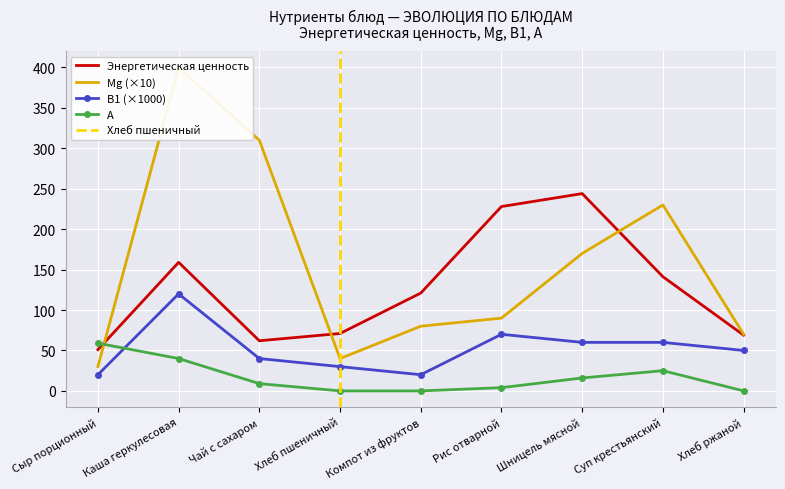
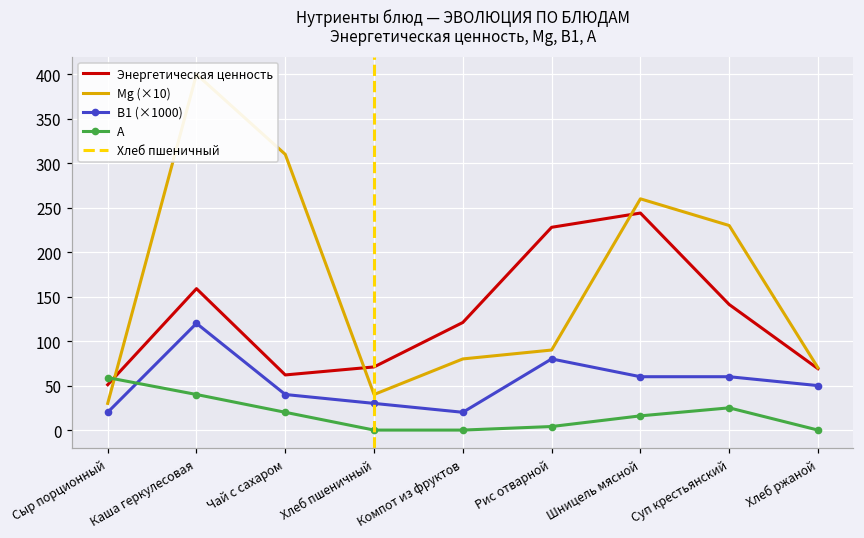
  {
    "Энергетическая ценность": {
      "Сыр порционный": 50,
      "Каша геркулесовая": 160,
      "Чай с сахаром": 60,
      "Хлеб пшеничный": 70,
      "Компот из фруктов": 120,
      "Рис отварной": 230,
      "Шницель мясной": 240,
      "Суп крестьянский": 140
    },
    "Mg (×10)": {
      "Сыр порционный": 30,
      "Чай с сахаром": 310,
      "Хлеб пшеничный": 40,
      "Компот из фруктов": 80,
      "Рис отварной": 90,
-     "Шницель мясной": 170,
+     "Шницель мясной": 260,
      "Суп крестьянский": 230
    },
    "В1 (×1000)": {
      "Сыр порционный": 20,
      "Каша геркулесовая": 120,
      "Чай с сахаром": 40,
      "Хлеб пшеничный": 30,
      "Компот из фруктов": 20,
-     "Рис отварной": 70,
+     "Рис отварной": 80,
      "Шницель мясной": 60,
      "Суп крестьянский": 60,
      "Хлеб ржаной": 50
    },
    "А": {
      "Сыр порционный": 60,
      "Каша геркулесовая": 40,
-     "Чай с сахаром": 10,
+     "Чай с сахаром": 20,
      "Хлеб пшеничный": 0,
      "Компот из фруктов": 0,
      "Рис отварной": 0,
      "Шницель мясной": 20,
      "Суп крестьянский": 30,
      "Хлеб ржаной": 0
    }
  }
